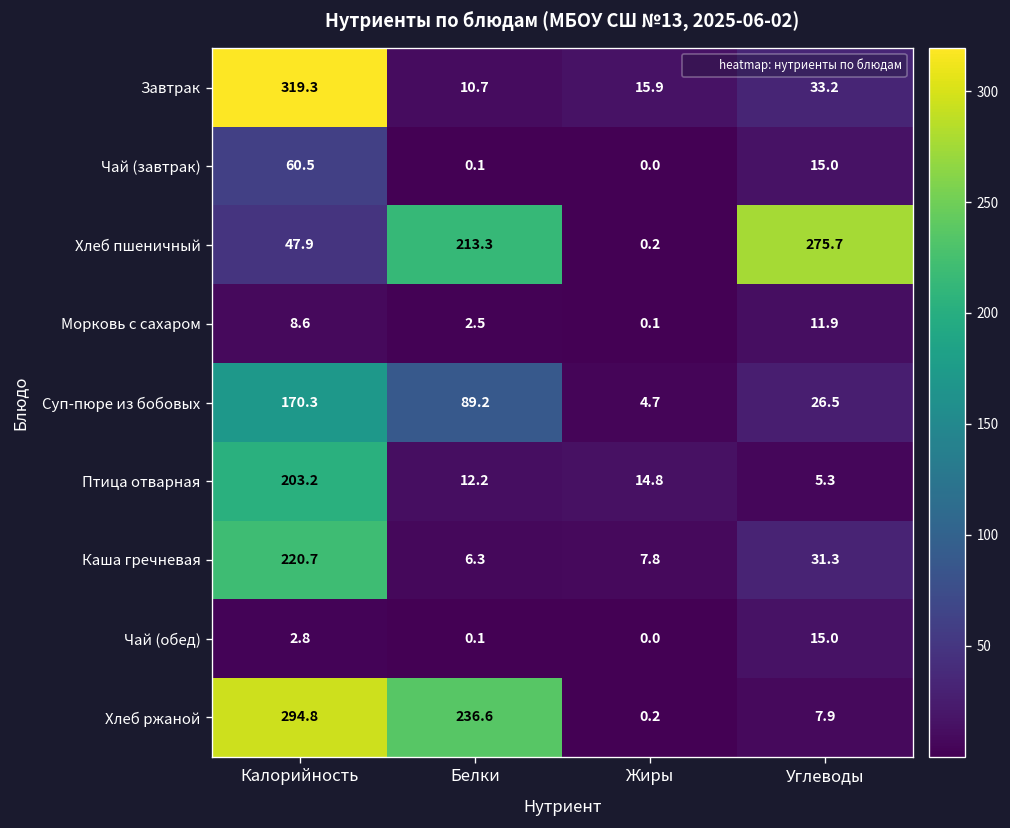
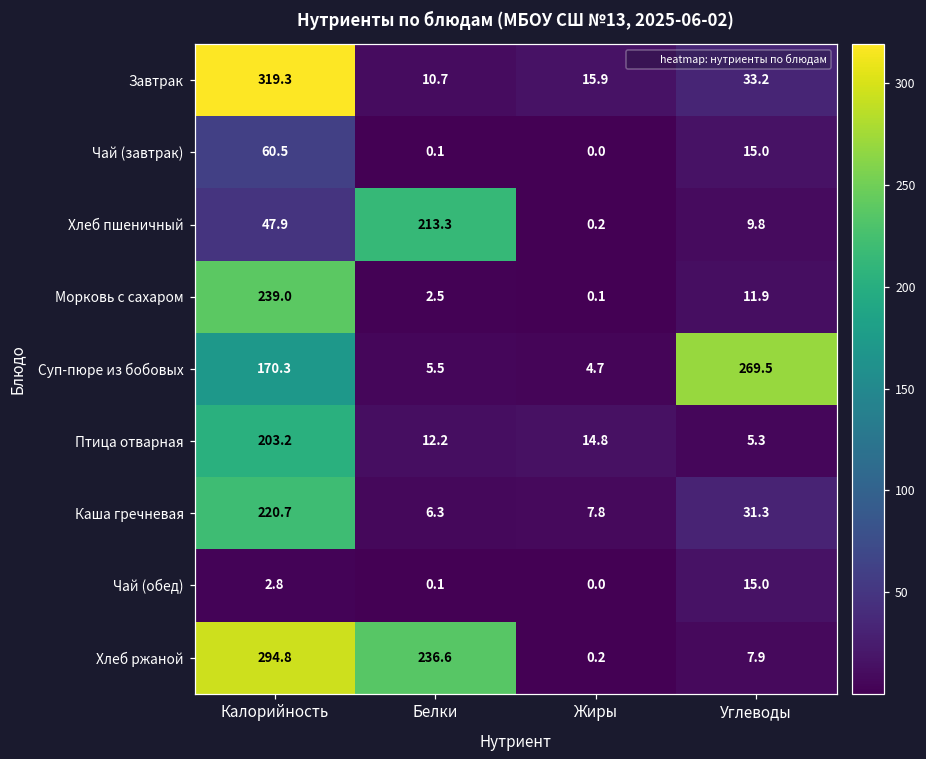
  {
    "Завтрак": {
      "Калорийность": 319.3,
      "Белки": 10.7,
      "Жиры": 15.9,
      "Углеводы": 33.2
    },
    "Чай (завтрак)": {
      "Калорийность": 60.5,
      "Белки": 0.1,
      "Жиры": 0.0,
      "Углеводы": 15.0
    },
    "Хлеб пшеничный": {
      "Калорийность": 47.9,
      "Белки": 213.3,
      "Жиры": 0.2,
-     "Углеводы": 275.7
+     "Углеводы": 9.8
    },
    "Морковь с сахаром": {
-     "Калорийность": 8.6,
+     "Калорийность": 239.0,
      "Белки": 2.5,
      "Жиры": 0.1,
      "Углеводы": 11.9
    },
    "Суп-пюре из бобовых": {
      "Калорийность": 170.3,
-     "Белки": 89.2,
+     "Белки": 5.5,
      "Жиры": 4.7,
-     "Углеводы": 26.5
+     "Углеводы": 269.5
    },
    "Птица отварная": {
      "Калорийность": 203.2,
      "Белки": 12.2,
      "Жиры": 14.8,
      "Углеводы": 5.3
    },
    "Каша гречневая": {
      "Калорийность": 220.7,
      "Белки": 6.3,
      "Жиры": 7.8,
      "Углеводы": 31.3
    },
    "Чай (обед)": {
      "Калорийность": 2.8,
      "Белки": 0.1,
      "Жиры": 0.0,
      "Углеводы": 15.0
    },
    "Хлеб ржаной": {
      "Калорийность": 294.8,
      "Белки": 236.6,
      "Жиры": 0.2,
      "Углеводы": 7.9
    }
  }
